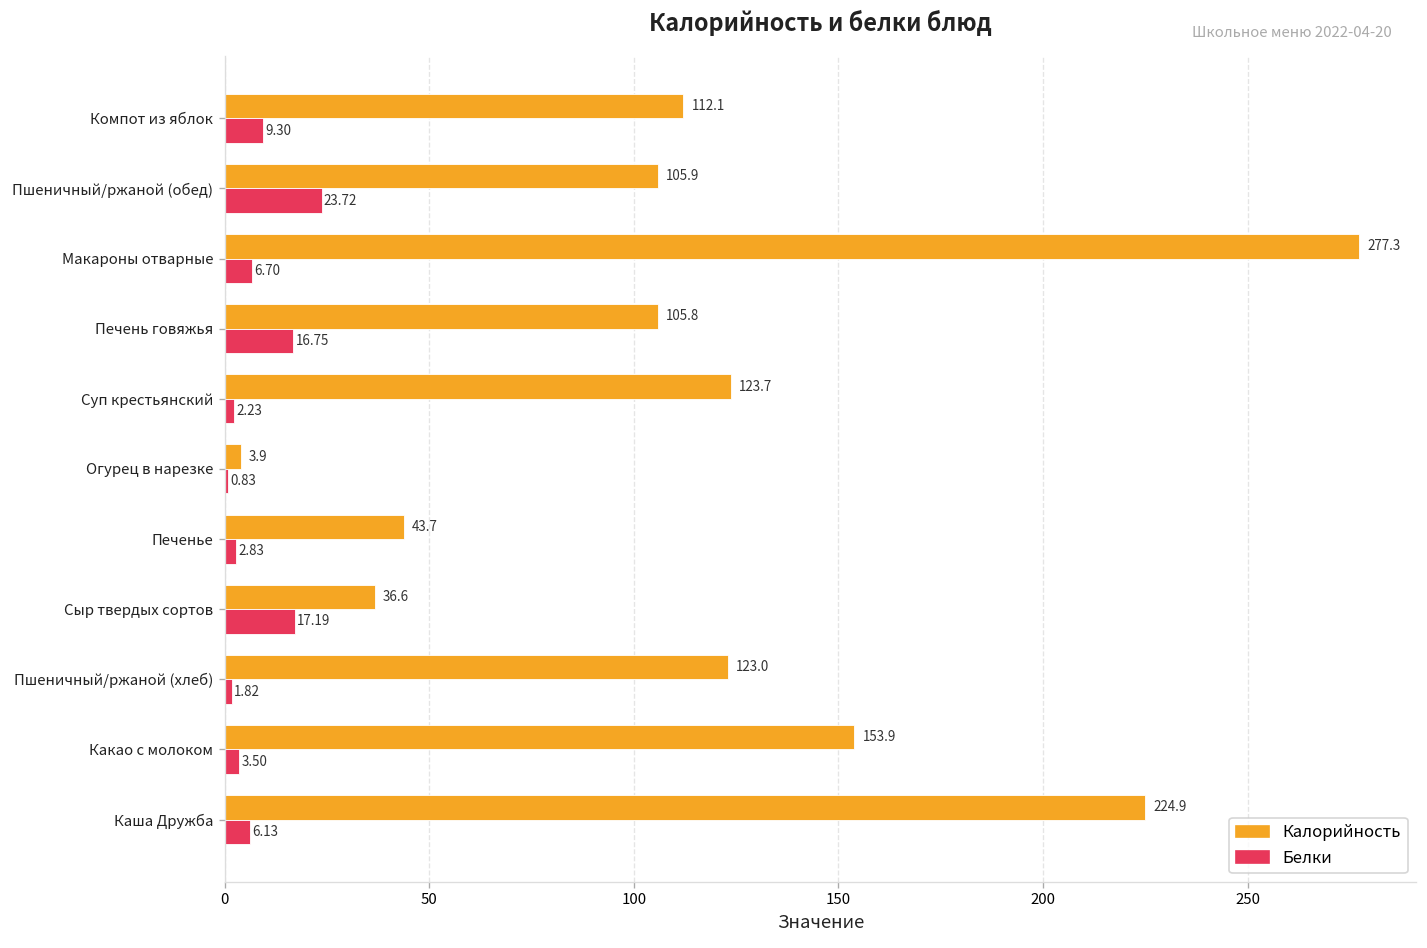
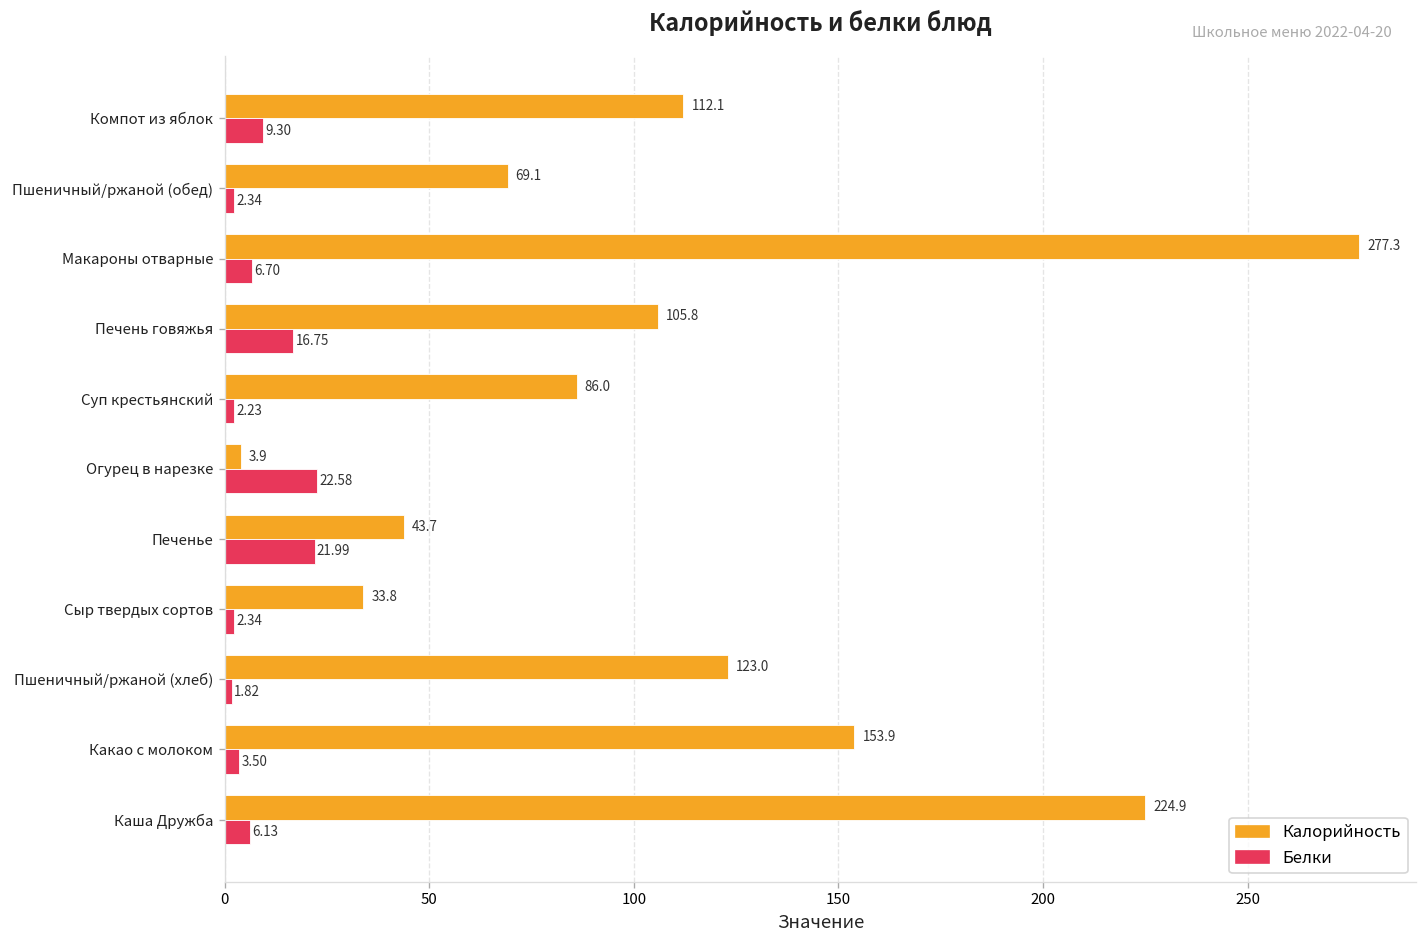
  {
    "Калорийность": {
      "Компот из яблок": 112.1,
-     "Пшеничный/ржаной (обед)": 105.9,
+     "Пшеничный/ржаной (обед)": 69.1,
      "Макароны отварные": 277.3,
      "Печень говяжья": 105.8,
-     "Суп крестьянский": 123.7,
+     "Суп крестьянский": 86.0,
      "Огурец в нарезке": 3.9,
      "Печенье": 43.7,
-     "Сыр твердых сортов": 36.6,
+     "Сыр твердых сортов": 33.8,
      "Пшеничный/ржаной (хлеб)": 123.0,
      "Какао с молоком": 153.9,
      "Каша Дружба": 224.9
    },
    "Белки": {
      "Компот из яблок": 9.30,
-     "Пшеничный/ржаной (обед)": 23.72,
+     "Пшеничный/ржаной (обед)": 2.34,
      "Макароны отварные": 6.70,
      "Печень говяжья": 16.75,
      "Суп крестьянский": 2.23,
-     "Огурец в нарезке": 0.83,
-     "Печенье": 2.83,
-     "Сыр твердых сортов": 17.19,
+     "Огурец в нарезке": 22.58,
+     "Печенье": 21.99,
+     "Сыр твердых сортов": 2.34,
      "Пшеничный/ржаной (хлеб)": 1.82,
      "Какао с молоком": 3.50,
      "Каша Дружба": 6.13
    }
  }
